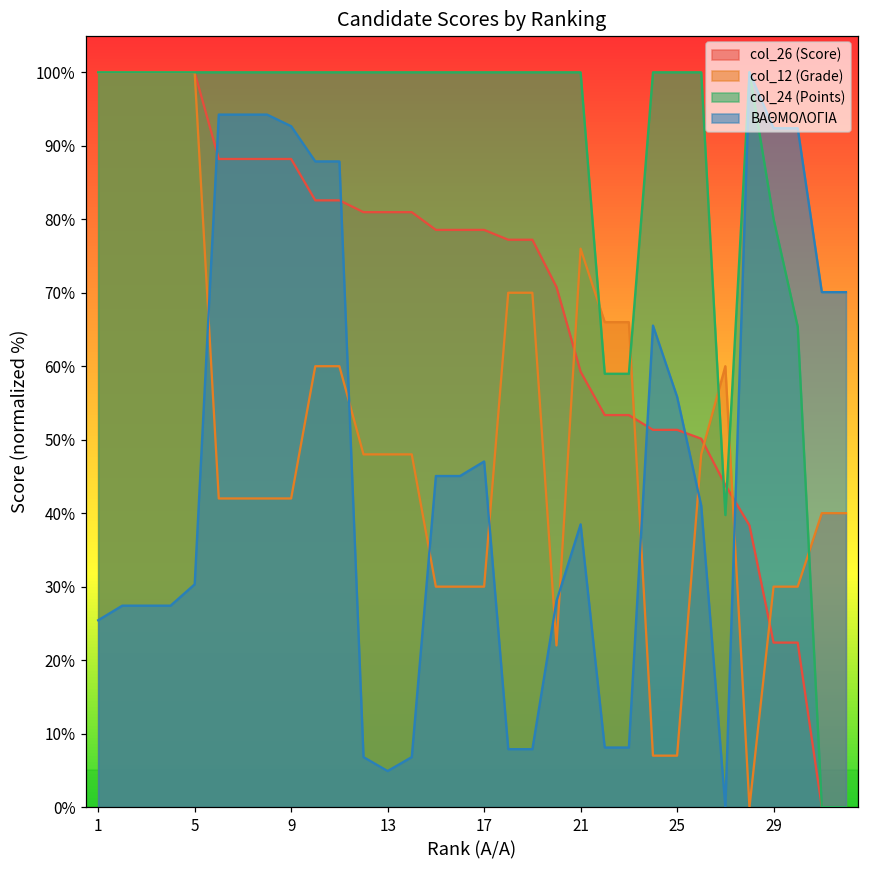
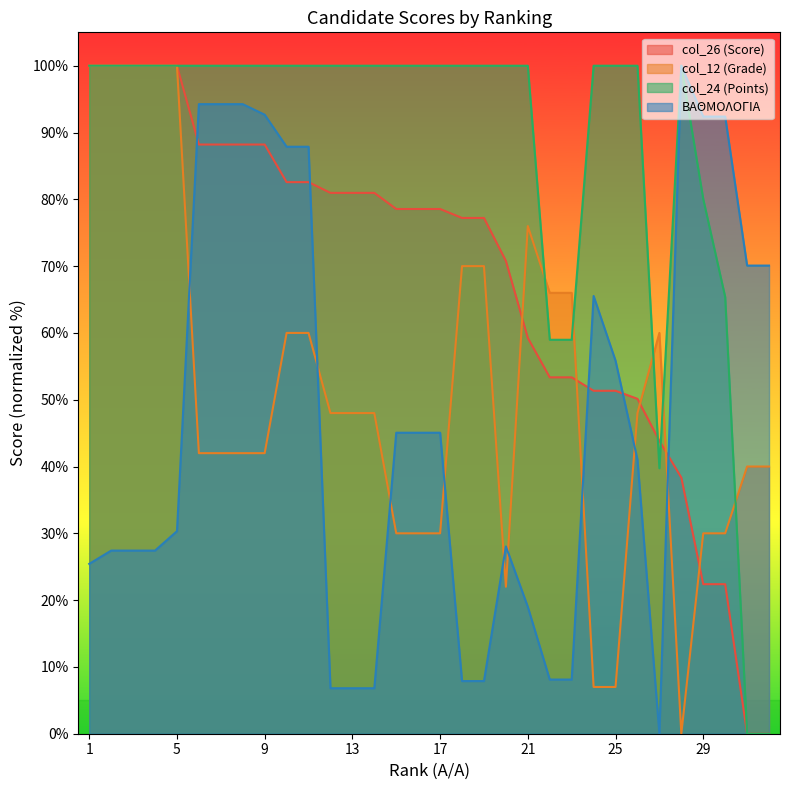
  {
    "col_24 (Points)": {
      "9": "100%",
      "13": "100%",
      "17": "100%",
      "21": "100%",
      "25": "100%",
      "29": "80%"
    },
    "ΒΑΘΜΟΛΟΓΙΑ": {
      "1": "25%",
      "5": "30%",
      "9": "93%",
-     "13": "5%",
-     "17": "47%",
-     "21": "38%",
+     "13": "7%",
+     "17": "45%",
+     "21": "19%",
      "25": "56%"
    }
  }
